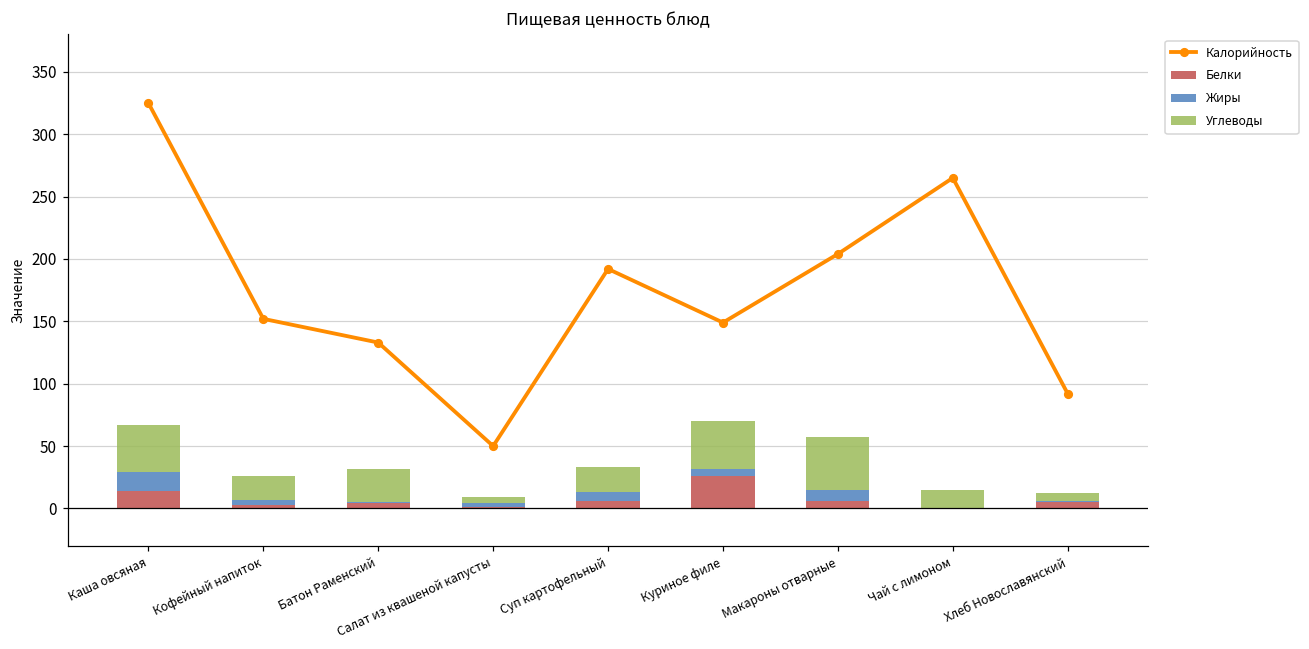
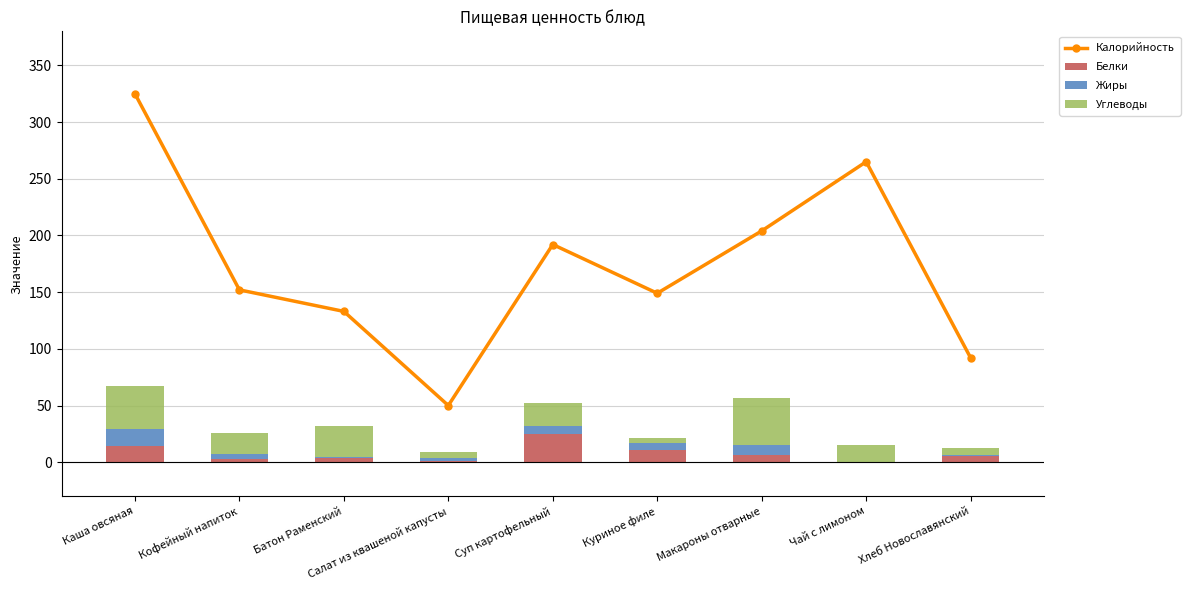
  {
    "Калорийность": {
      "Каша овсяная": 325,
      "Кофейный напиток": 152,
      "Батон Раменский": 133,
      "Салат из квашеной капусты": 50,
      "Суп картофельный": 192,
      "Куриное филе": 149,
      "Макароны отварные": 204,
      "Чай с лимоном": 265,
      "Хлеб Новославянский": 92
    },
    "Белки": {
      "Каша овсяная": 14,
      "Кофейный напиток": 3,
      "Батон Раменский": 4,
-     "Суп картофельный": 6,
-     "Куриное филе": 26,
+     "Суп картофельный": 25,
+     "Куриное филе": 11,
      "Макароны отварные": 6,
      "Хлеб Новославянский": 5
    },
    "Жиры": {
      "Каша овсяная": 15,
      "Кофейный напиток": 4,
      "Салат из квашеной капусты": 3,
      "Суп картофельный": 7,
      "Куриное филе": 6,
      "Макароны отварные": 9
    },
    "Углеводы": {
      "Каша овсяная": 38,
      "Кофейный напиток": 19,
      "Батон Раменский": 27,
      "Салат из квашеной капусты": 5,
      "Суп картофельный": 20,
-     "Куриное филе": 38,
+     "Куриное филе": 4,
      "Макароны отварные": 42,
      "Чай с лимоном": 15,
      "Хлеб Новославянский": 6
    }
  }
